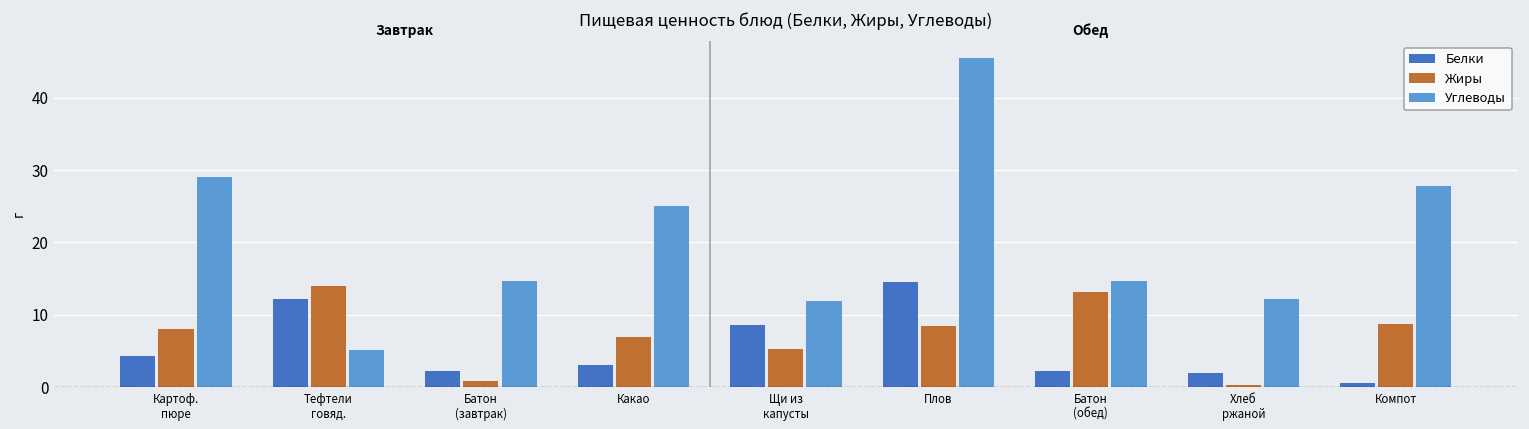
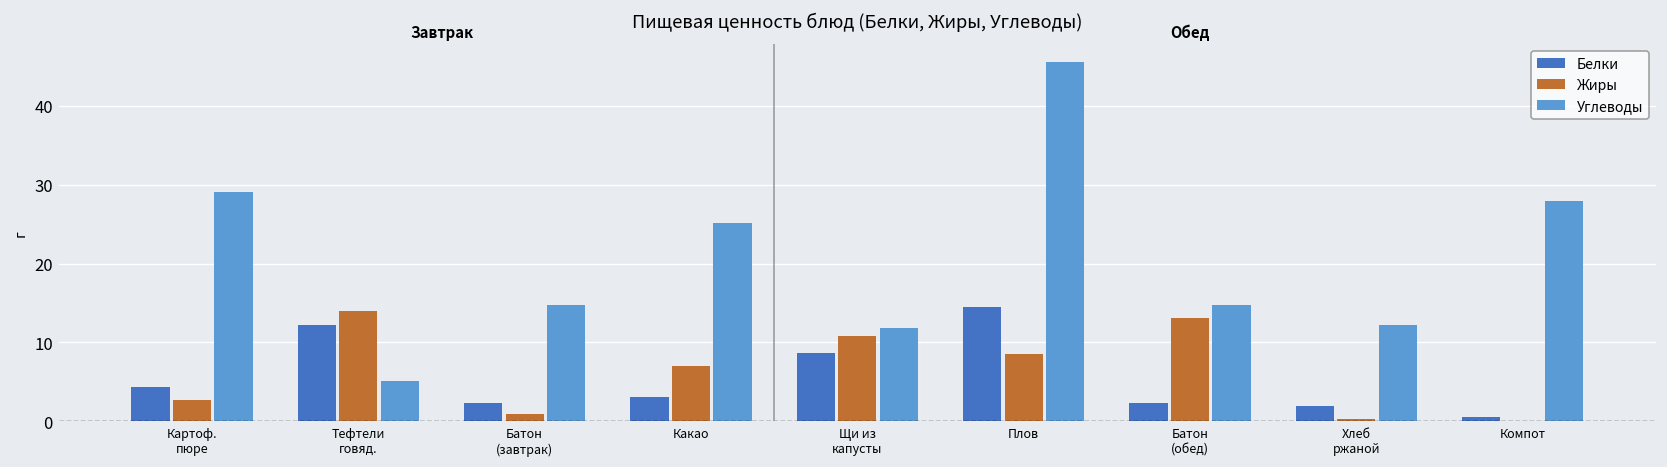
  {
    "Жиры": {
-     "Картоф. пюре": 8,
+     "Картоф. пюре": 3,
      "Тефтели говяд.": 14,
      "Батон (завтрак)": 1,
      "Какао": 7,
-     "Щи из капусты": 5,
+     "Щи из капусты": 11,
      "Плов": 9,
      "Батон (обед)": 13,
-     "Компот": 9
+     "Компот": 0
    }
  }
